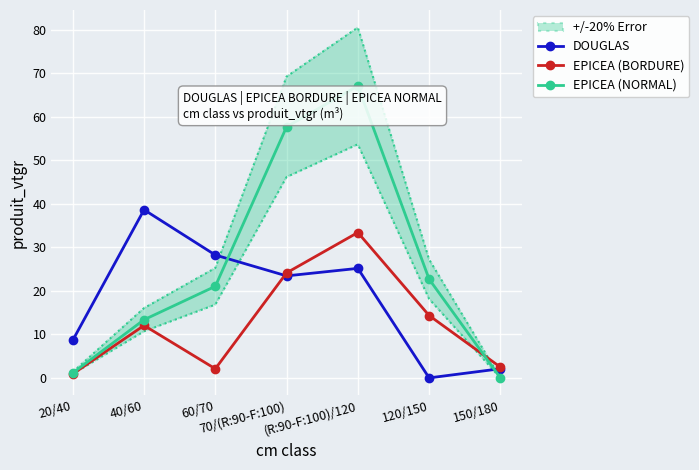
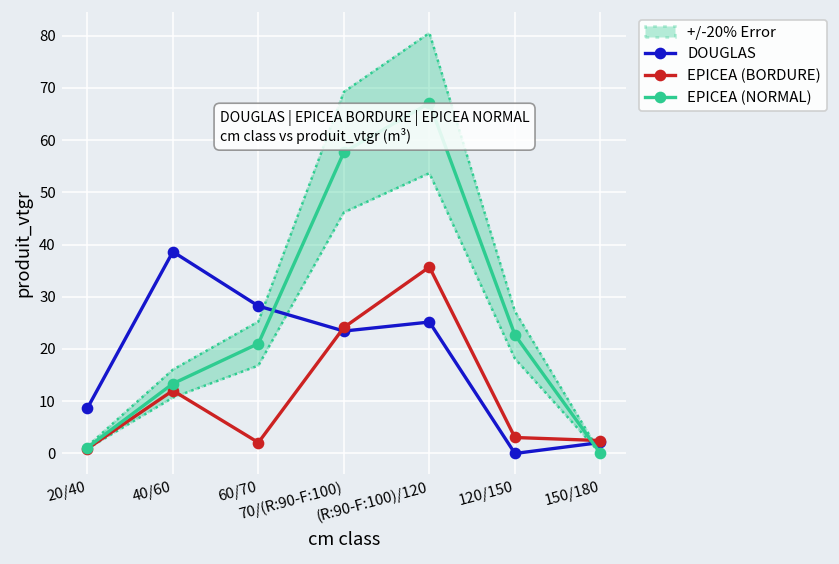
  {
    "DOUGLAS": {
      "20/40": 9,
      "40/60": 39,
      "60/70": 28,
      "70/(R:90-F:100)": 23,
      "(R:90-F:100)/120": 25,
      "120/150": 0
    },
    "EPICEA (BORDURE)": {
      "40/60": 12,
      "60/70": 2,
      "70/(R:90-F:100)": 24,
-     "(R:90-F:100)/120": 33,
-     "120/150": 14
+     "(R:90-F:100)/120": 36,
+     "120/150": 3
    }
  }
